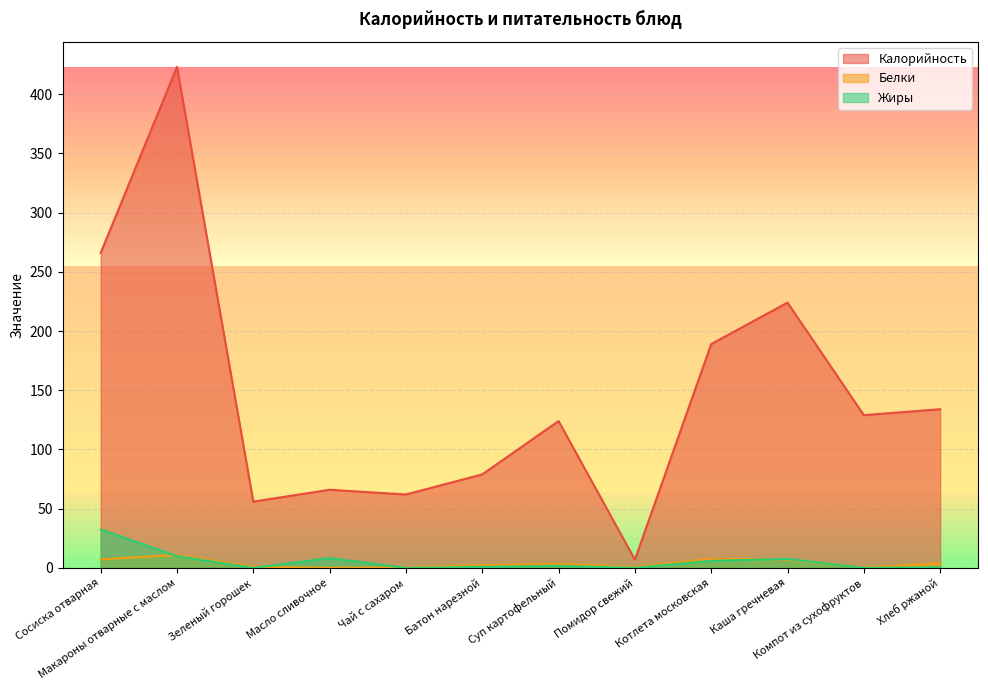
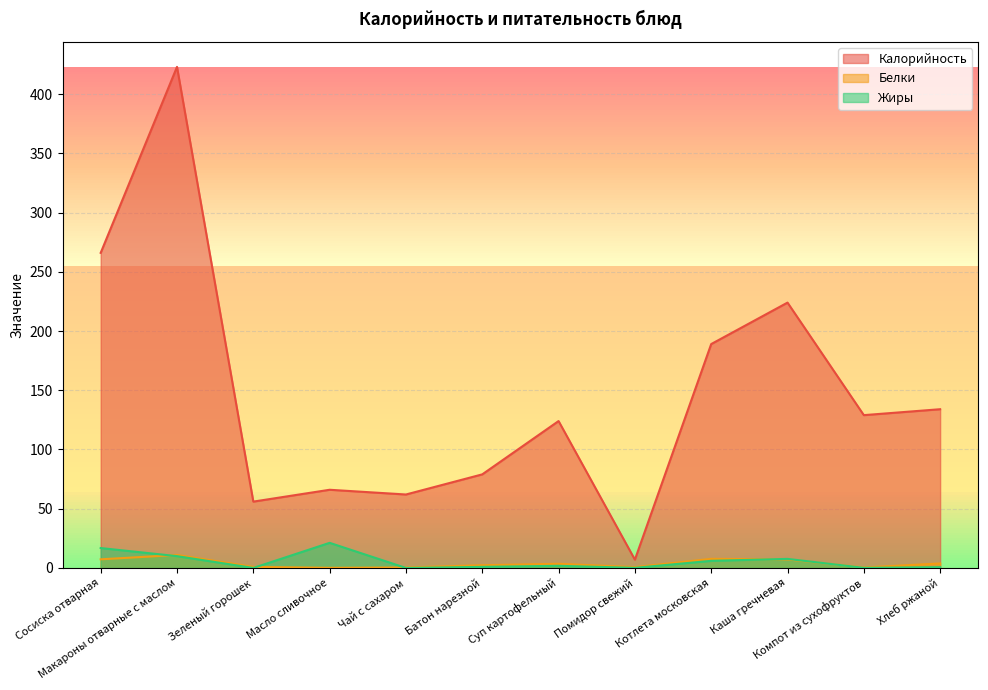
  {
    "Жиры": {
-     "Сосиска отварная": 33,
-     "Масло сливочное": 8,
+     "Сосиска отварная": 17,
+     "Масло сливочное": 21,
      "Хлеб ржаной": 1
    }
  }
